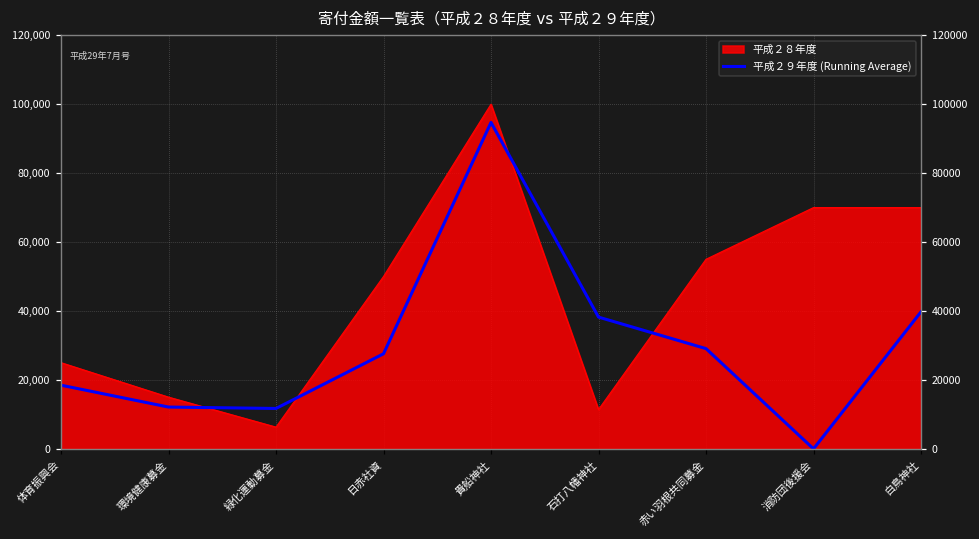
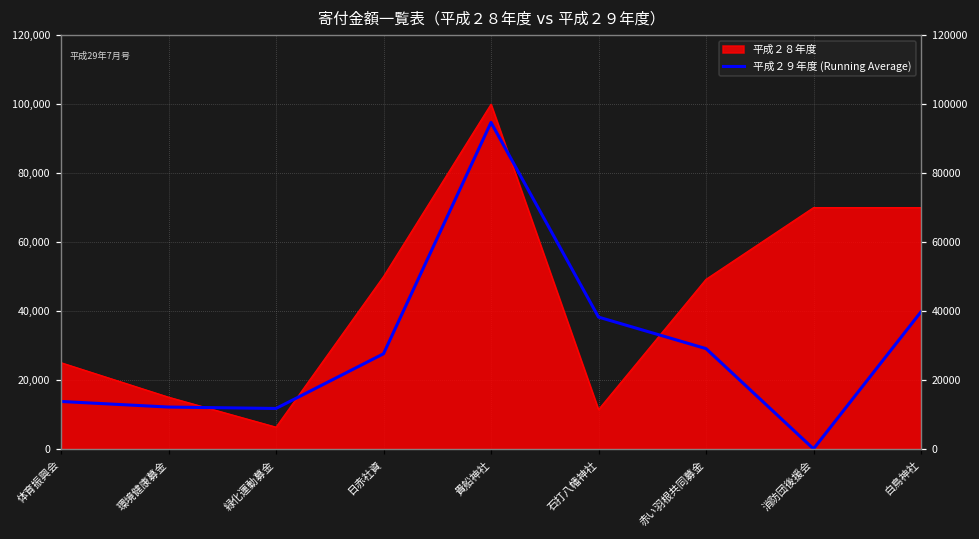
  {
    "平成２８年度": {
      "体育振興会": "25,000",
      "環境健康募金": "15,000",
      "緑化運動募金": "6,000",
      "日赤社資": "50,000",
      "貴船神社": "100,000",
      "石打八幡神社": "11,000",
-     "赤い羽根共同募金": "55,000",
+     "赤い羽根共同募金": "49,000",
      "消防団後援会": "70,000",
      "白鳥神社": "70,000"
    },
    "平成２９年度 (Running Average)": {
-     "体育振興会": "18,000",
+     "体育振興会": "14,000",
      "環境健康募金": "12,000",
      "緑化運動募金": "12,000",
      "日赤社資": "28,000",
      "貴船神社": "95,000",
      "石打八幡神社": "38,000",
      "赤い羽根共同募金": "29,000",
      "消防団後援会": "0",
      "白鳥神社": "40,000"
    }
  }
